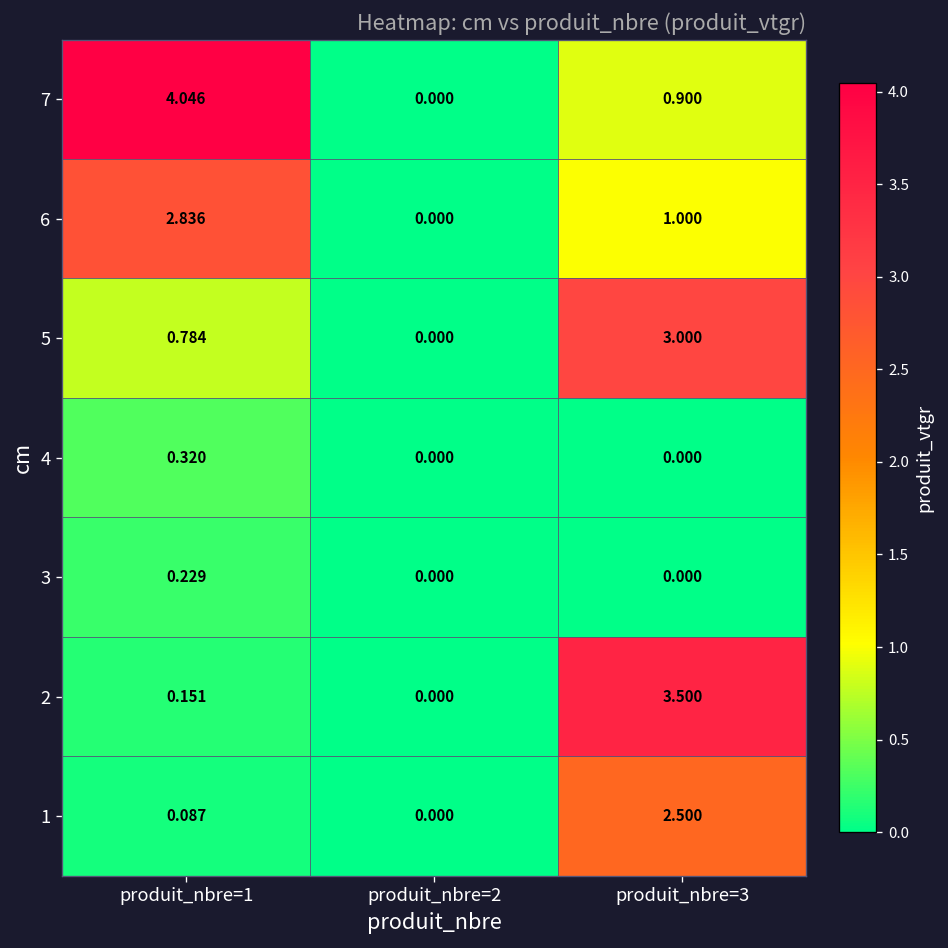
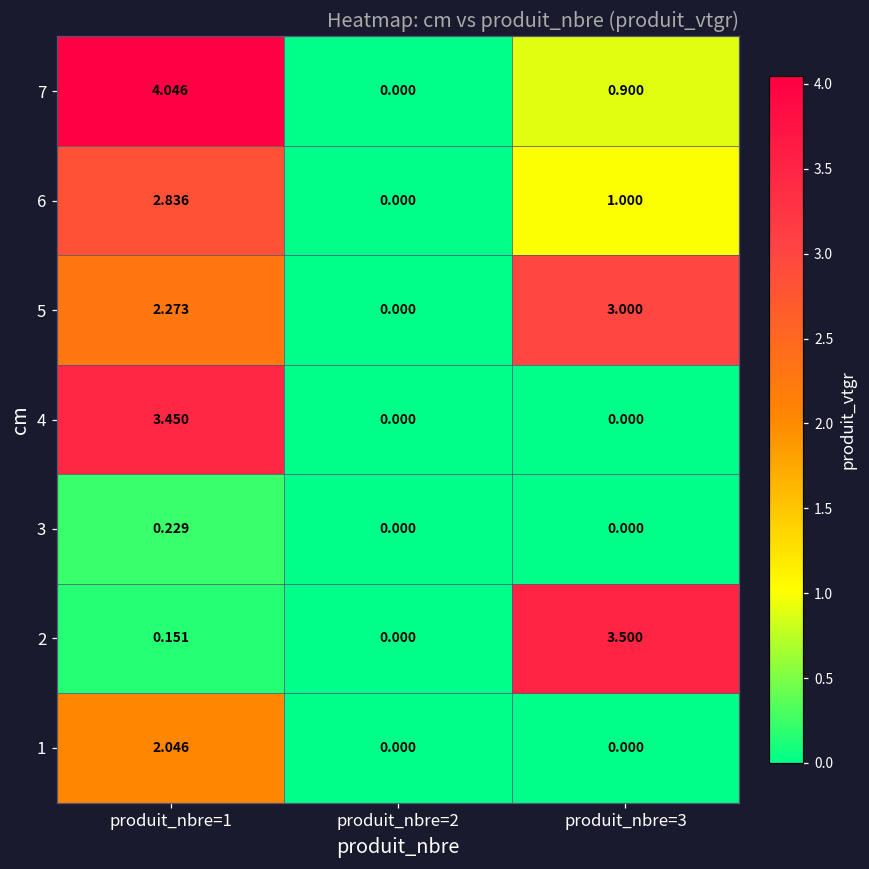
  {
    "7": {
      "produit_nbre=1": 4.046,
      "produit_nbre=2": 0.000,
      "produit_nbre=3": 0.900
    },
    "6": {
      "produit_nbre=1": 2.836,
      "produit_nbre=2": 0.000,
      "produit_nbre=3": 1.000
    },
    "5": {
-     "produit_nbre=1": 0.784,
+     "produit_nbre=1": 2.273,
      "produit_nbre=2": 0.000,
      "produit_nbre=3": 3.000
    },
    "4": {
-     "produit_nbre=1": 0.320,
+     "produit_nbre=1": 3.450,
      "produit_nbre=2": 0.000,
      "produit_nbre=3": 0.000
    },
    "3": {
      "produit_nbre=1": 0.229,
      "produit_nbre=2": 0.000,
      "produit_nbre=3": 0.000
    },
    "2": {
      "produit_nbre=1": 0.151,
      "produit_nbre=2": 0.000,
      "produit_nbre=3": 3.500
    },
    "1": {
-     "produit_nbre=1": 0.087,
+     "produit_nbre=1": 2.046,
      "produit_nbre=2": 0.000,
-     "produit_nbre=3": 2.500
+     "produit_nbre=3": 0.000
    }
  }
